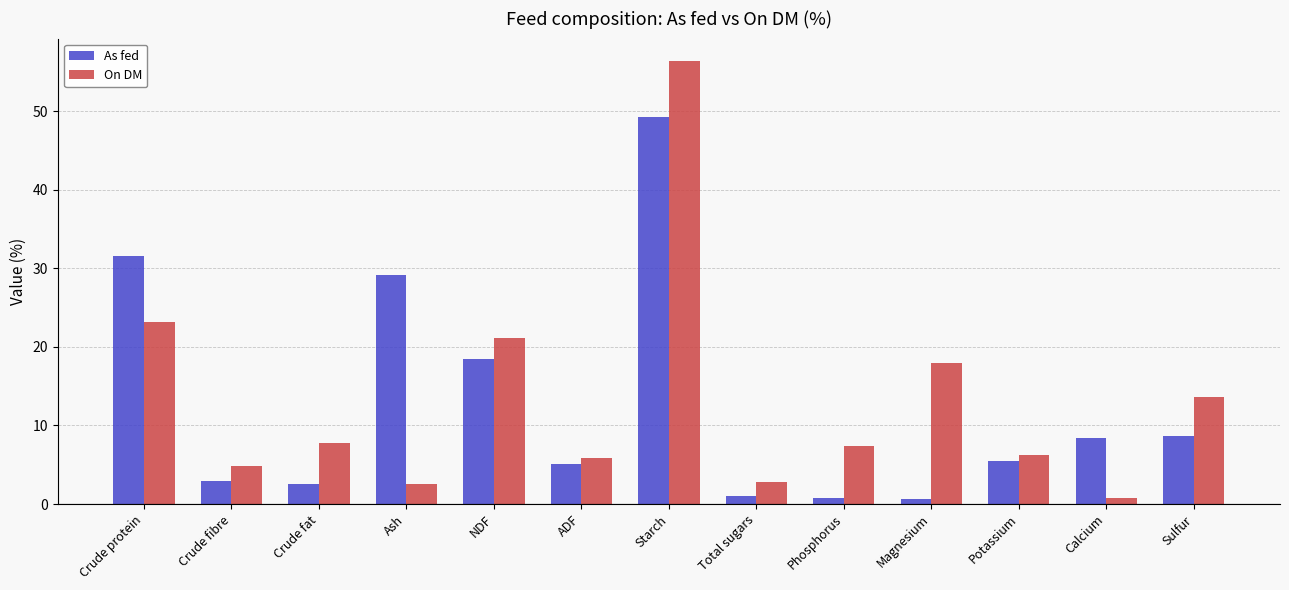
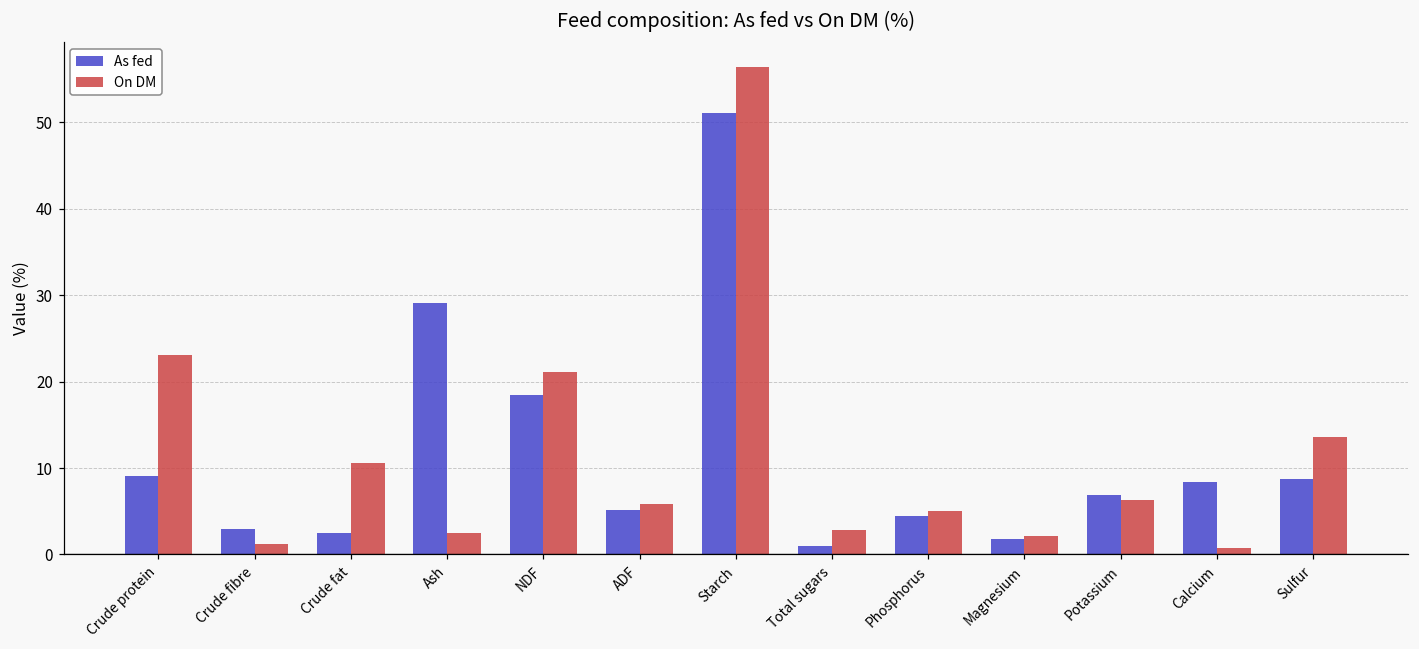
  {
    "As fed": {
-     "Crude protein": 32,
+     "Crude protein": 9,
      "Crude fibre": 3,
      "Crude fat": 3,
      "Ash": 29,
      "NDF": 19,
      "ADF": 5,
-     "Starch": 49,
+     "Starch": 51,
      "Total sugars": 1,
-     "Phosphorus": 1,
-     "Magnesium": 1,
-     "Potassium": 6,
+     "Phosphorus": 4,
+     "Magnesium": 2,
+     "Potassium": 7,
      "Calcium": 8,
      "Sulfur": 9
    },
    "On DM": {
      "Crude protein": 23,
-     "Crude fibre": 5,
-     "Crude fat": 8,
+     "Crude fibre": 1,
+     "Crude fat": 11,
      "Ash": 3,
      "NDF": 21,
      "ADF": 6,
      "Starch": 56,
      "Total sugars": 3,
-     "Phosphorus": 7,
-     "Magnesium": 18,
+     "Phosphorus": 5,
+     "Magnesium": 2,
      "Potassium": 6,
      "Calcium": 1,
      "Sulfur": 14
    }
  }
